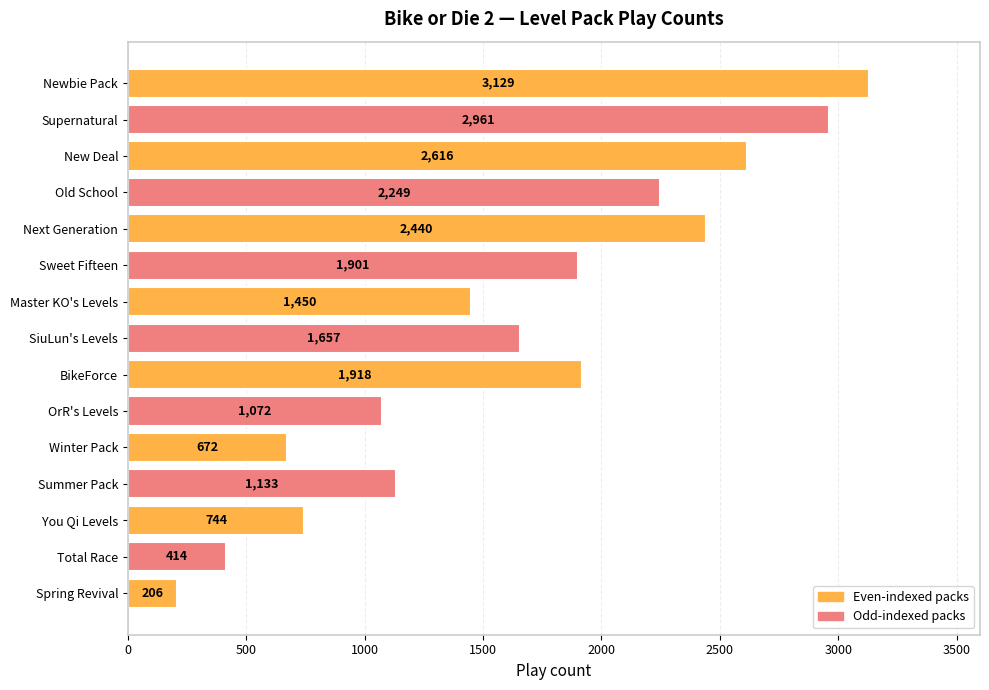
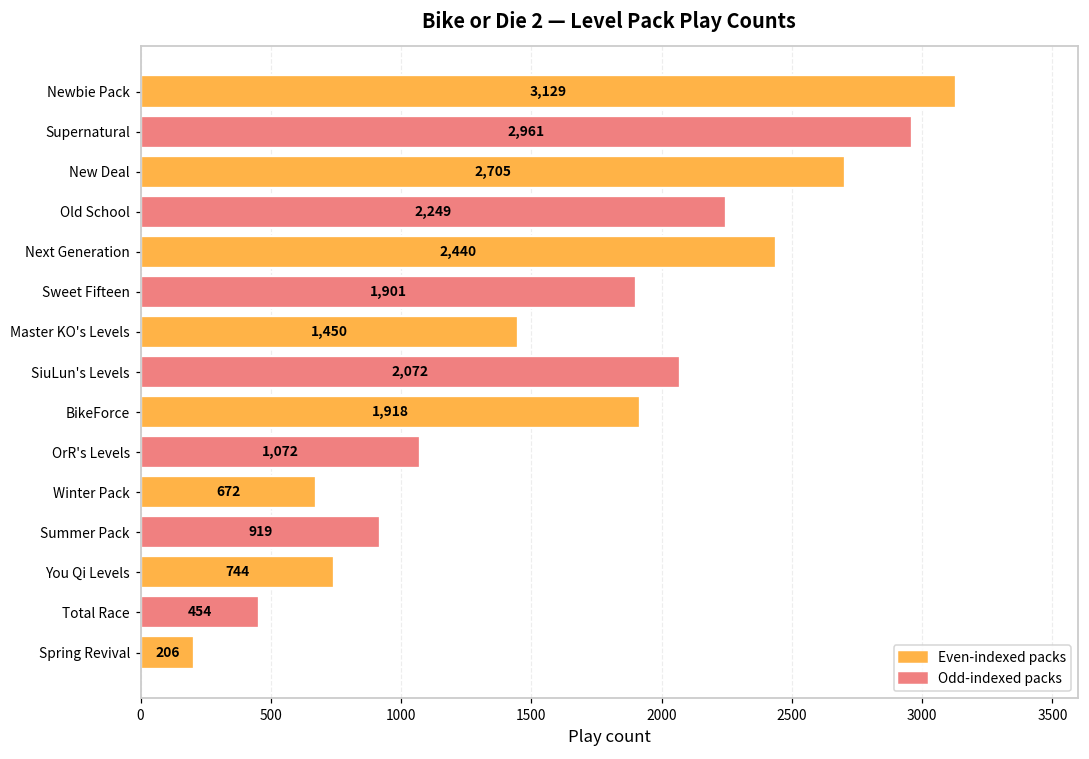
  {
    "Newbie Pack": "3,129",
    "Supernatural": "2,961",
-   "New Deal": "2,616",
+   "New Deal": "2,705",
    "Old School": "2,249",
    "Next Generation": "2,440",
    "Sweet Fifteen": "1,901",
    "Master KO's Levels": "1,450",
-   "SiuLun's Levels": "1,657",
+   "SiuLun's Levels": "2,072",
    "BikeForce": "1,918",
    "OrR's Levels": "1,072",
    "Winter Pack": "672",
-   "Summer Pack": "1,133",
+   "Summer Pack": "919",
    "You Qi Levels": "744",
-   "Total Race": "414",
+   "Total Race": "454",
    "Spring Revival": "206"
  }
